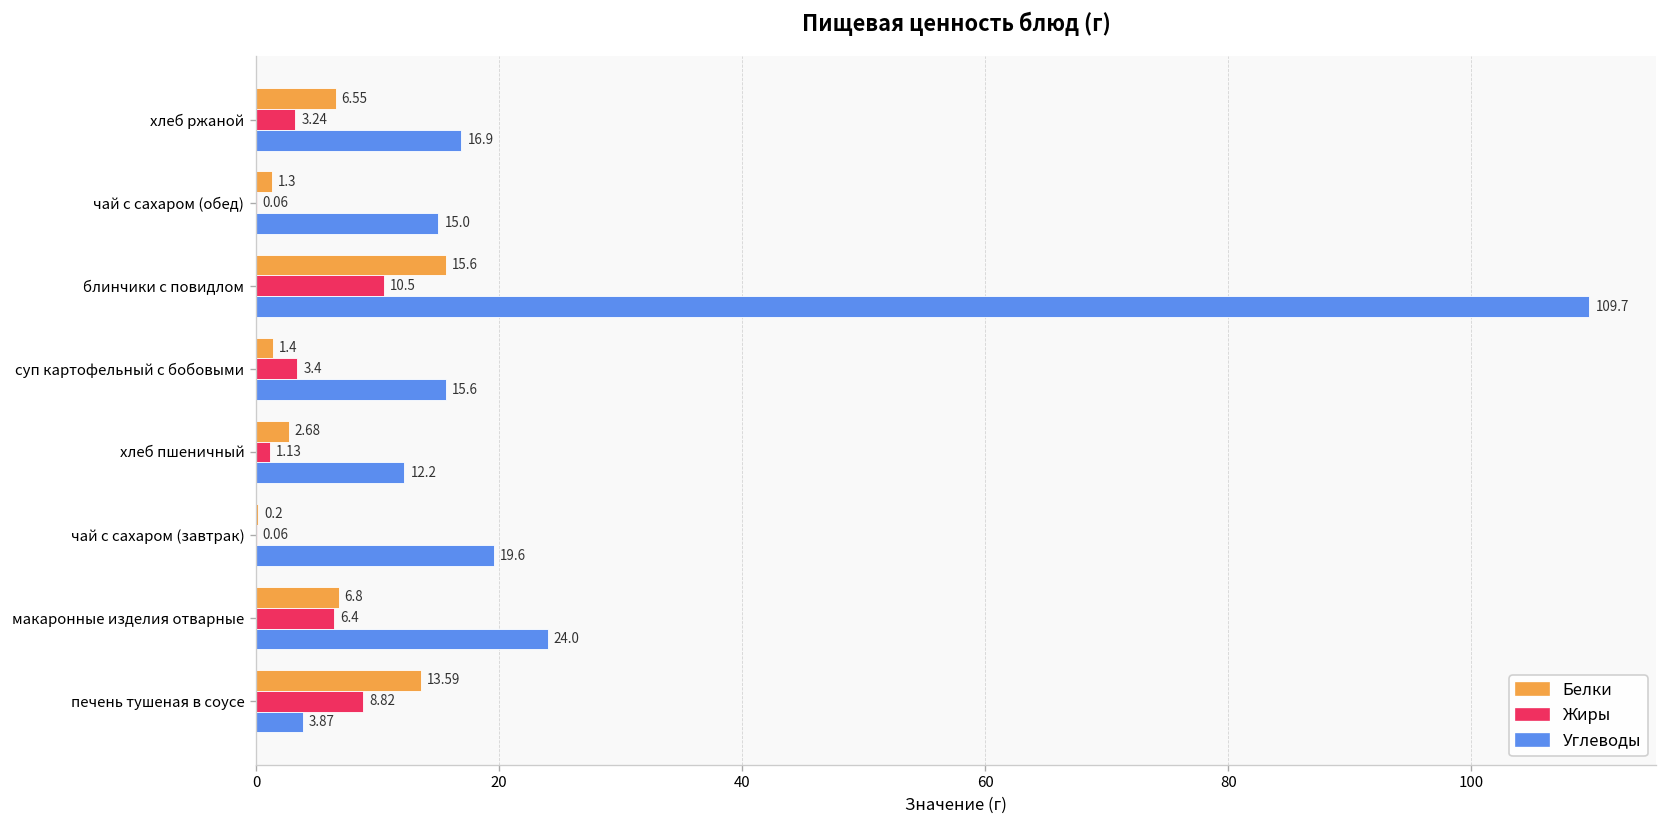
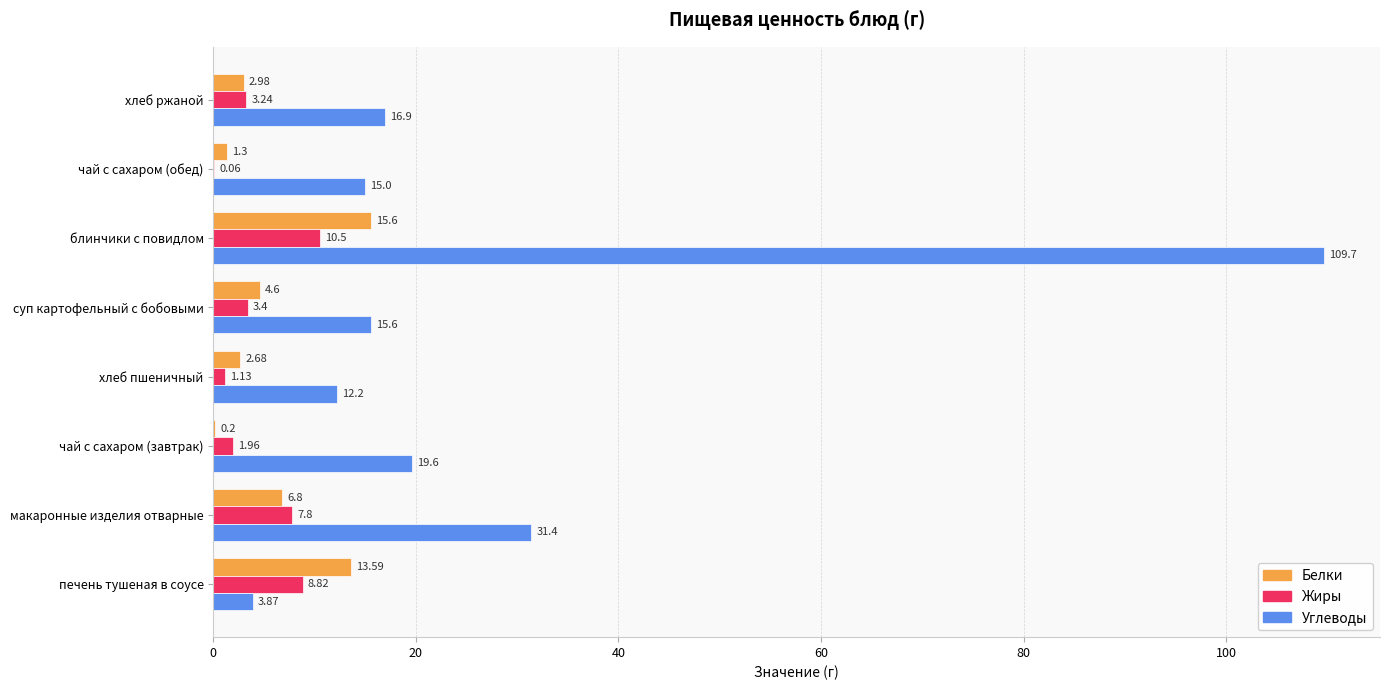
  {
    "Белки": {
-     "хлеб ржаной": 6.55,
+     "хлеб ржаной": 2.98,
      "чай с сахаром (обед)": 1.3,
      "блинчики с повидлом": 15.6,
-     "суп картофельный с бобовыми": 1.4,
+     "суп картофельный с бобовыми": 4.6,
      "хлеб пшеничный": 2.68,
      "чай с сахаром (завтрак)": 0.2,
      "макаронные изделия отварные": 6.8,
      "печень тушеная в соусе": 13.59
    },
    "Жиры": {
      "хлеб ржаной": 3.24,
      "чай с сахаром (обед)": 0.06,
      "блинчики с повидлом": 10.5,
      "суп картофельный с бобовыми": 3.4,
      "хлеб пшеничный": 1.13,
-     "чай с сахаром (завтрак)": 0.06,
-     "макаронные изделия отварные": 6.4,
+     "чай с сахаром (завтрак)": 1.96,
+     "макаронные изделия отварные": 7.8,
      "печень тушеная в соусе": 8.82
    },
    "Углеводы": {
      "хлеб ржаной": 16.9,
      "чай с сахаром (обед)": 15.0,
      "блинчики с повидлом": 109.7,
      "суп картофельный с бобовыми": 15.6,
      "хлеб пшеничный": 12.2,
      "чай с сахаром (завтрак)": 19.6,
-     "макаронные изделия отварные": 24.0,
+     "макаронные изделия отварные": 31.4,
      "печень тушеная в соусе": 3.87
    }
  }
